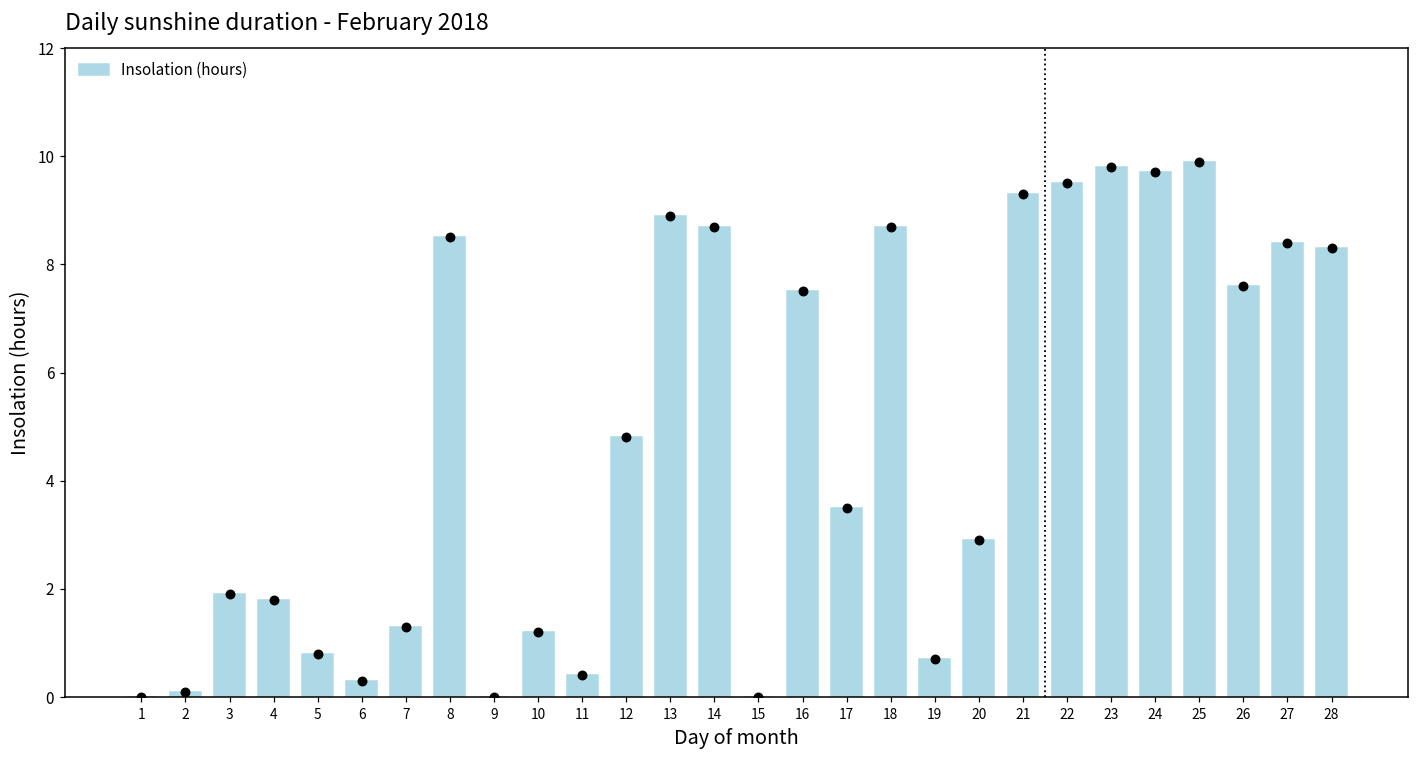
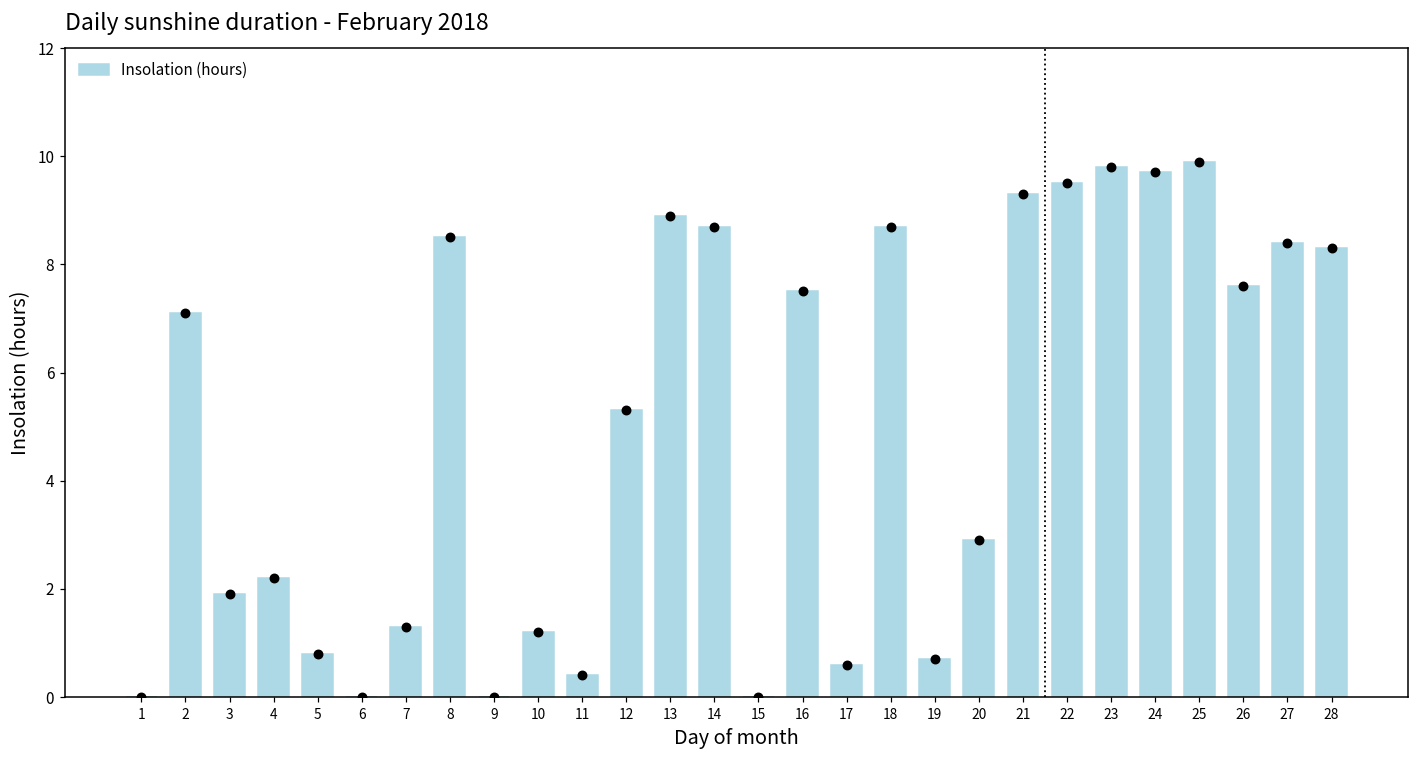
  {
    "1": 0.0,
-   "2": 0.1,
+   "2": 7.1,
    "3": 1.9,
-   "4": 1.8,
+   "4": 2.2,
    "5": 0.8,
-   "6": 0.3,
+   "6": 0.0,
    "7": 1.3,
    "8": 8.5,
    "9": 0.0,
    "10": 1.2,
    "11": 0.4,
-   "12": 4.8,
+   "12": 5.3,
    "13": 8.9,
    "14": 8.7,
    "15": 0.0,
    "16": 7.5,
-   "17": 3.5,
+   "17": 0.6,
    "18": 8.7,
    "19": 0.7,
    "20": 2.9,
    "21": 9.3,
    "22": 9.5,
    "23": 9.8,
    "24": 9.7,
    "25": 9.9,
    "26": 7.6,
    "27": 8.4,
    "28": 8.3
  }
